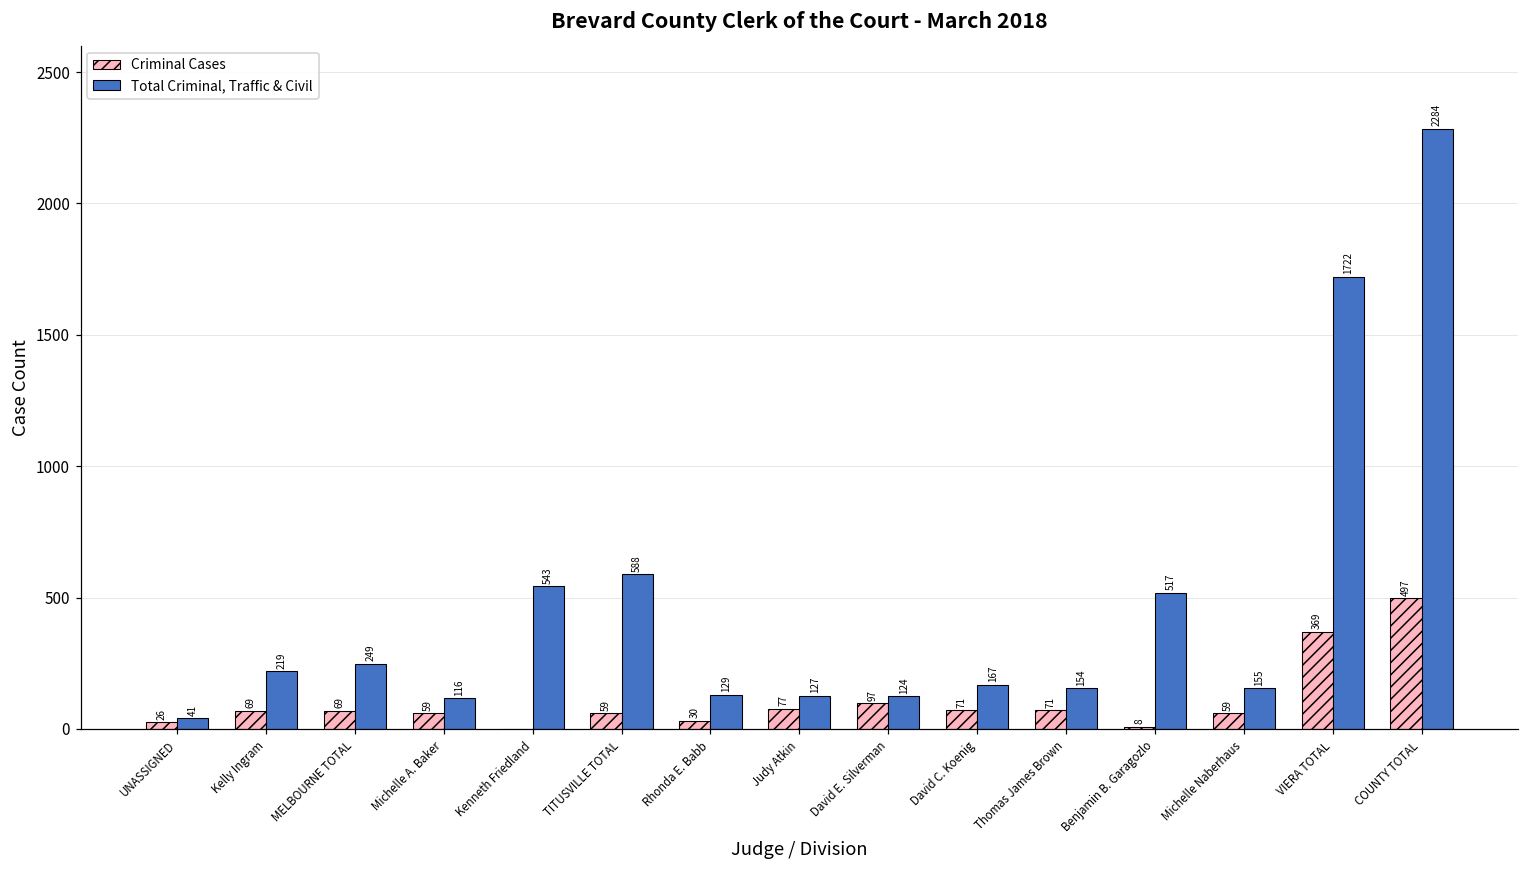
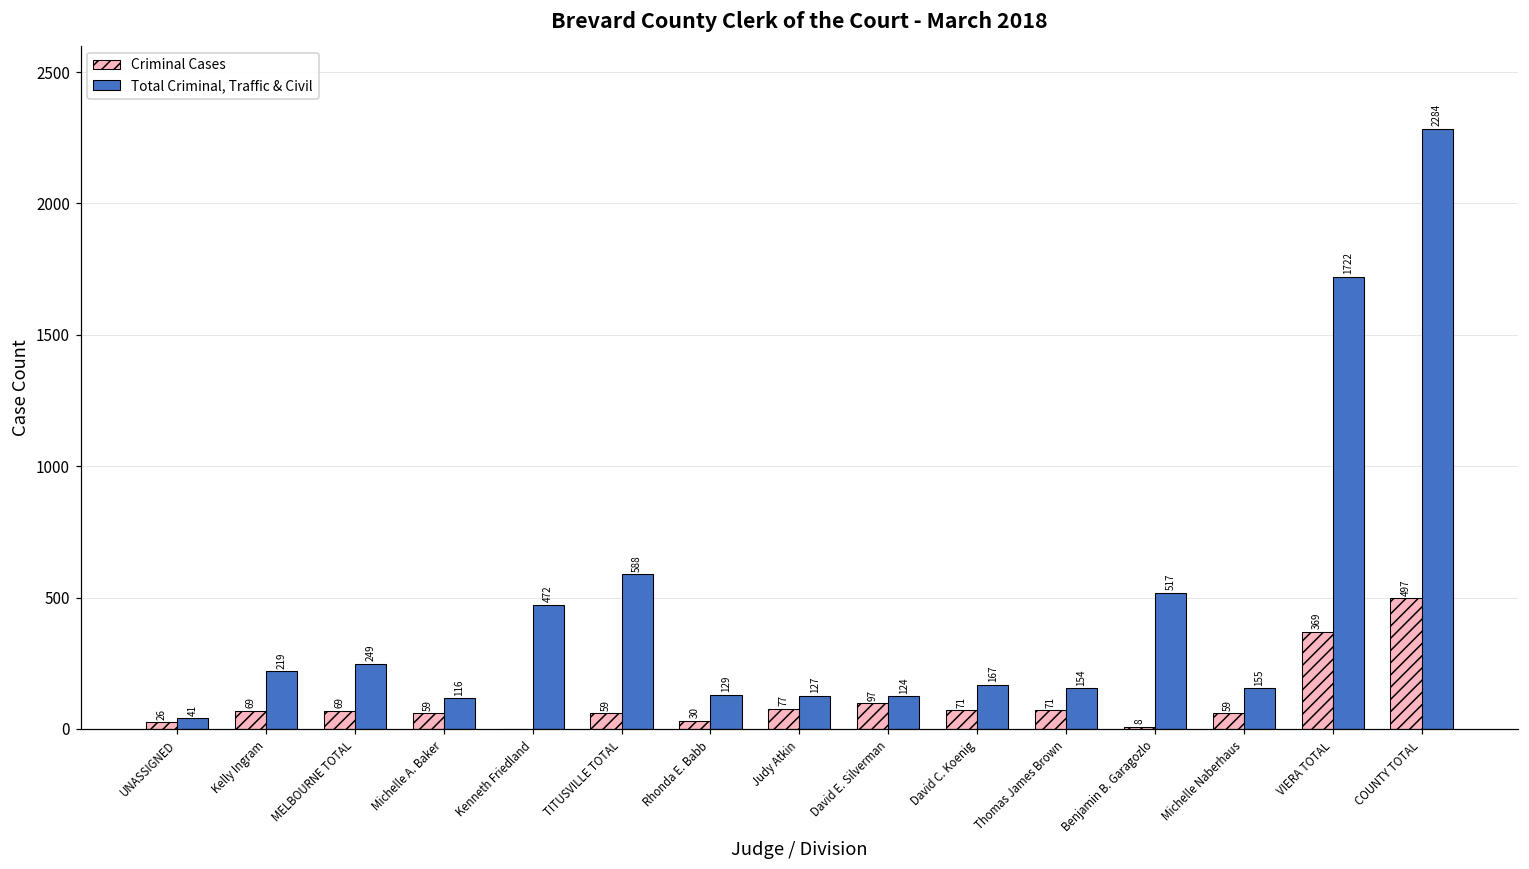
  {
    "Criminal Cases": {
      "UNASSIGNED": 26,
      "Kelly Ingram": 69,
      "MELBOURNE TOTAL": 69,
      "Michelle A. Baker": 59,
      "TITUSVILLE TOTAL": 59,
      "Rhonda E. Babb": 30,
      "Judy Atkin": 77,
      "David E. Silverman": 97,
      "David C. Koenig": 71,
      "Thomas James Brown": 71,
      "Benjamin B. Garagozlo": 8,
      "Michelle Naberhaus": 59,
      "VIERA TOTAL": 369,
      "COUNTY TOTAL": 497
    },
    "Total Criminal, Traffic & Civil": {
      "UNASSIGNED": 41,
      "Kelly Ingram": 219,
      "MELBOURNE TOTAL": 249,
      "Michelle A. Baker": 116,
-     "Kenneth Friedland": 543,
+     "Kenneth Friedland": 472,
      "TITUSVILLE TOTAL": 588,
      "Rhonda E. Babb": 129,
      "Judy Atkin": 127,
      "David E. Silverman": 124,
      "David C. Koenig": 167,
      "Thomas James Brown": 154,
      "Benjamin B. Garagozlo": 517,
      "Michelle Naberhaus": 155,
      "VIERA TOTAL": 1722,
      "COUNTY TOTAL": 2284
    }
  }
